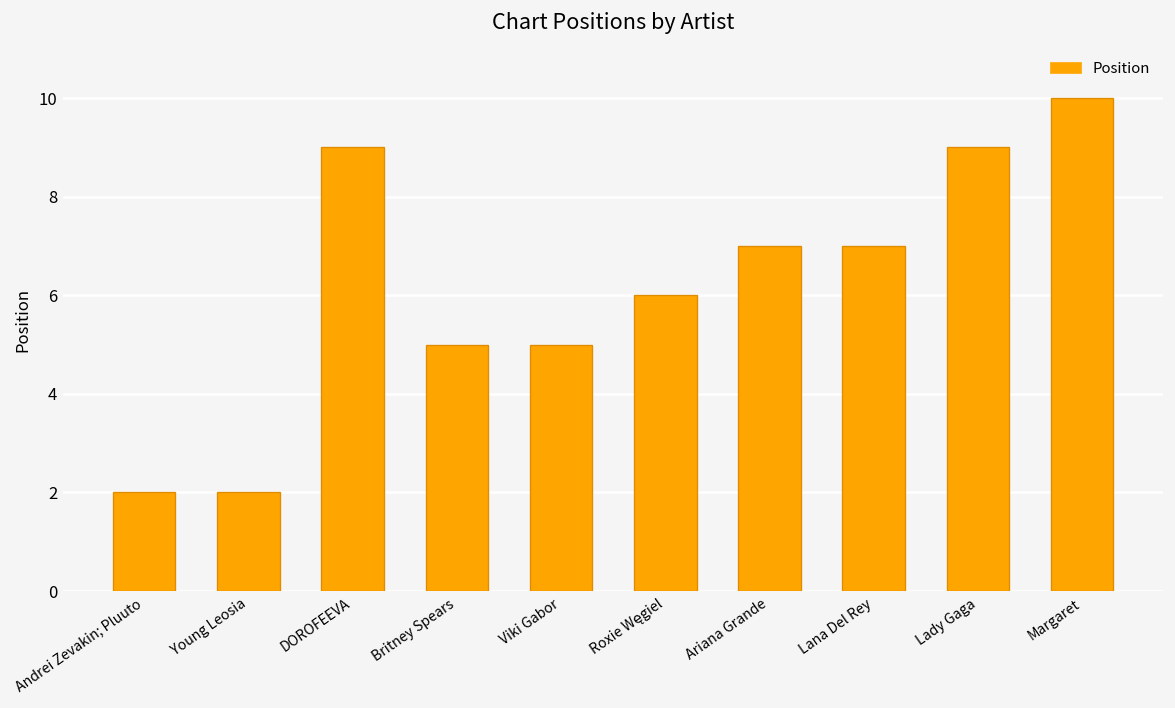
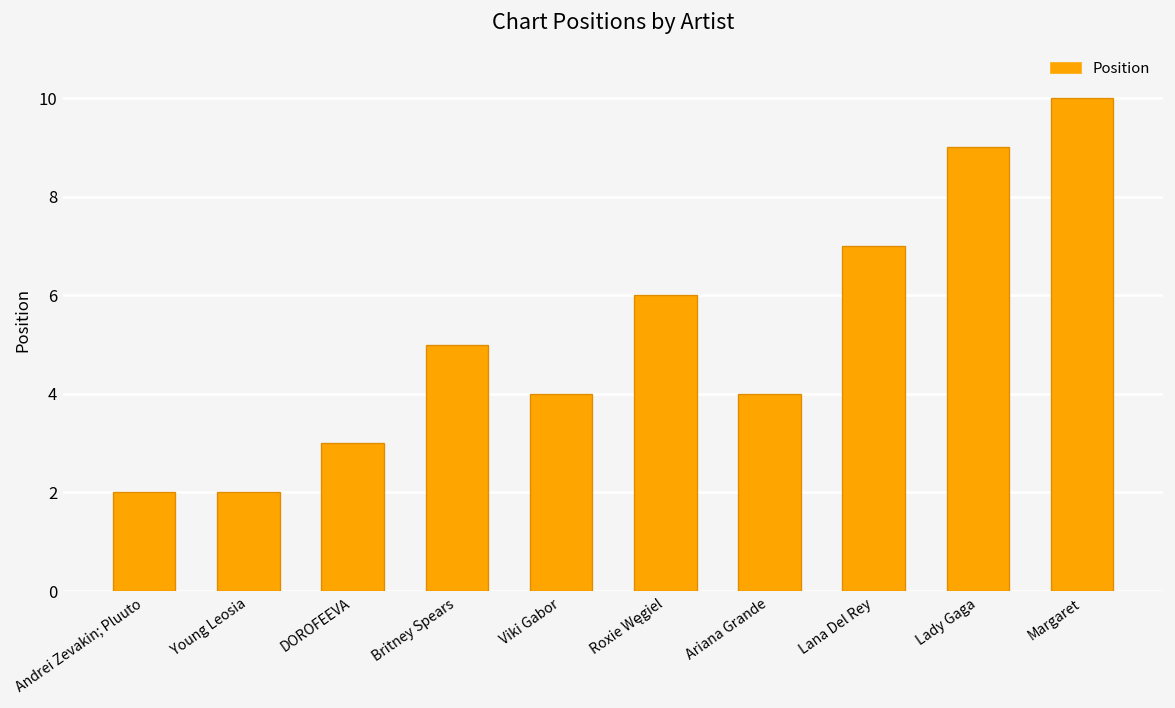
  {
    "Andrei Zevakin; Pluuto": 2,
    "Young Leosia": 2,
-   "DOROFEEVA": 9,
+   "DOROFEEVA": 3,
    "Britney Spears": 5,
-   "Viki Gabor": 5,
+   "Viki Gabor": 4,
    "Roxie Węgiel": 6,
-   "Ariana Grande": 7,
+   "Ariana Grande": 4,
    "Lana Del Rey": 7,
    "Lady Gaga": 9,
    "Margaret": 10
  }
